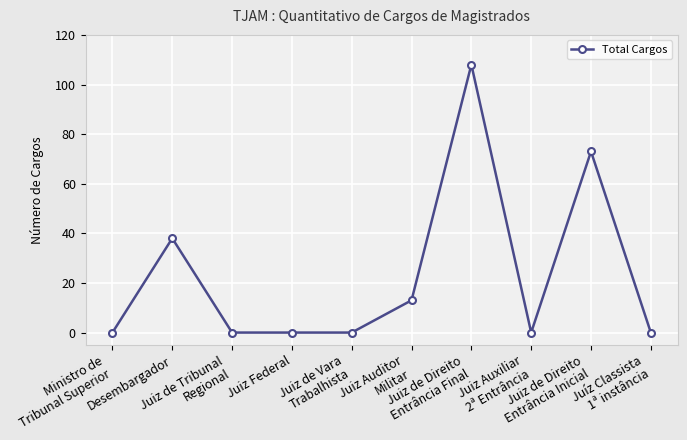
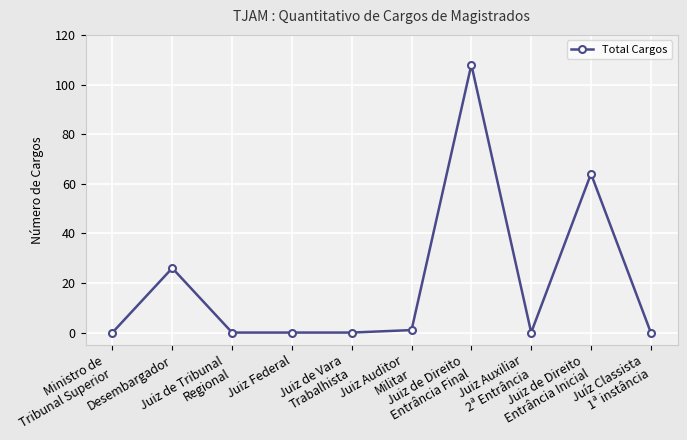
  {
    "Ministro de Tribunal Superior": 0,
-   "Desembargador": 38,
+   "Desembargador": 26,
    "Juiz de Tribunal Regional": 0,
    "Juiz Federal": 0,
    "Juiz de Vara Trabalhista": 0,
-   "Juiz Auditor Militar": 13,
+   "Juiz Auditor Militar": 1,
    "Juiz de Direito Entrância Final": 108,
    "Juiz Auxiliar 2ª Entrância": 0,
-   "Juiz de Direito Entrância Inicial": 73,
+   "Juiz de Direito Entrância Inicial": 64,
    "Juíz Classista 1ª instância": 0
  }
